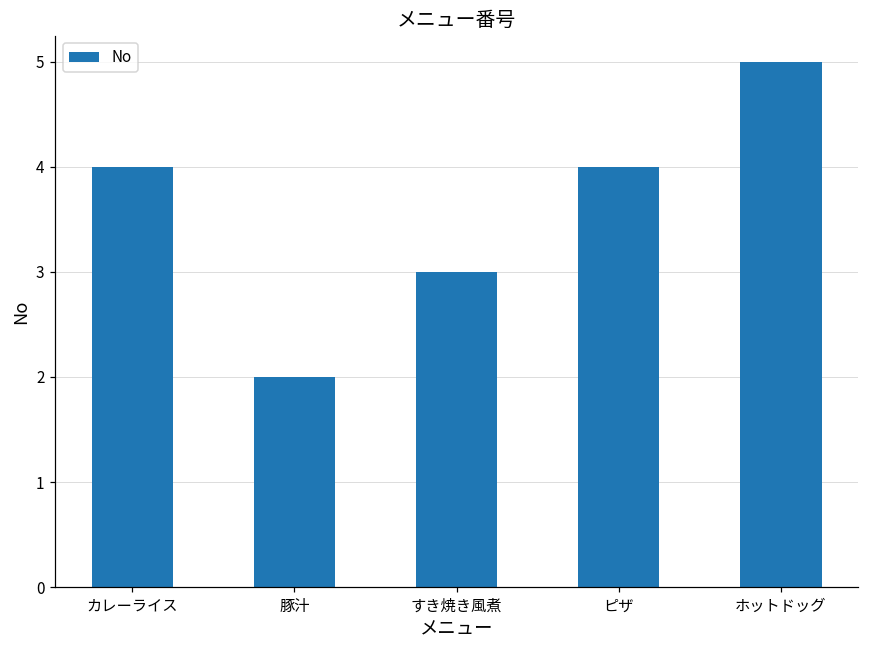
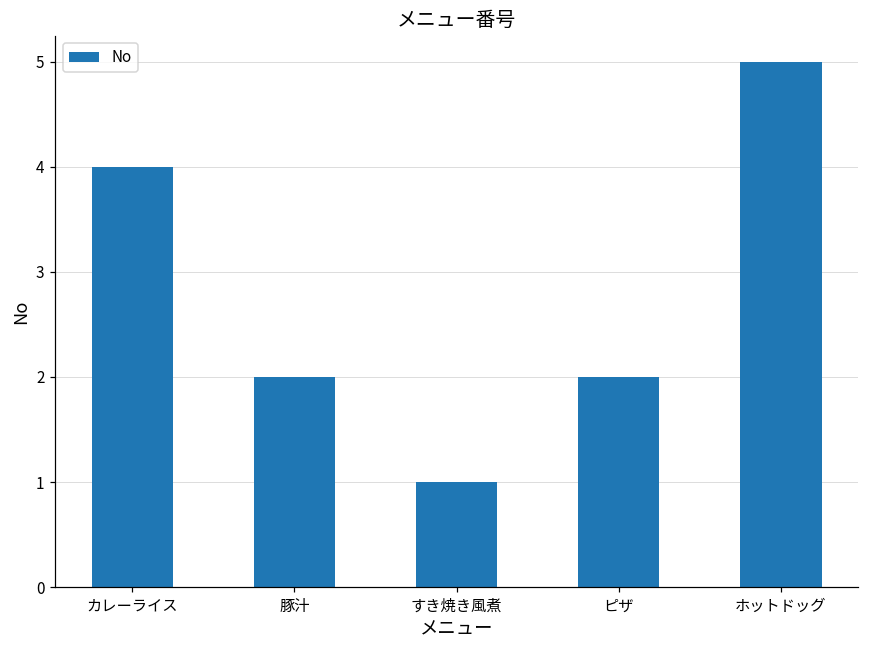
  {
    "カレーライス": 4,
    "豚汁": 2,
-   "すき焼き風煮": 3,
-   "ピザ": 4,
+   "すき焼き風煮": 1,
+   "ピザ": 2,
    "ホットドッグ": 5
  }
